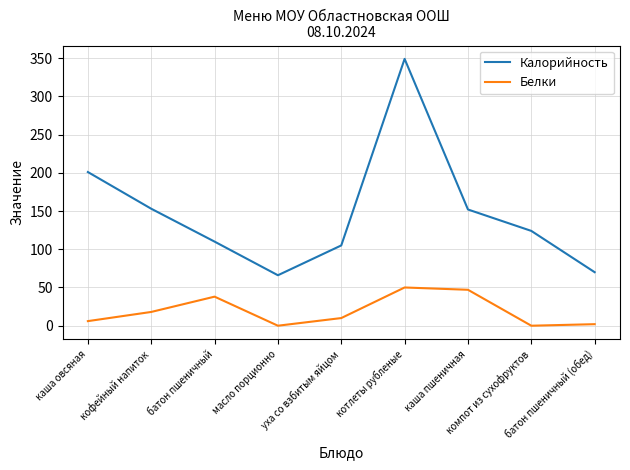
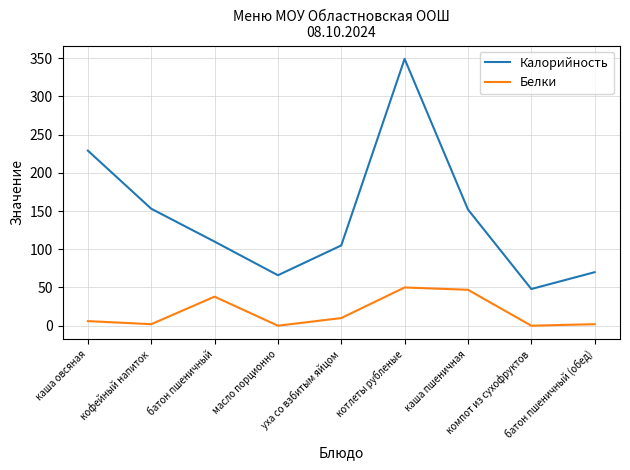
  {
    "Калорийность": {
-     "каша овсяная": 200,
+     "каша овсяная": 230,
      "кофейный напиток": 150,
      "батон пшеничный": 110,
      "масло порционно": 70,
      "уха со взбитым яйцом": 110,
      "котлеты рубленые": 350,
      "каша пшеничная": 150,
-     "компот из сухофруктов": 120,
+     "компот из сухофруктов": 50,
      "батон пшеничный (обед)": 70
    },
    "Белки": {
      "каша овсяная": 10,
-     "кофейный напиток": 20,
+     "кофейный напиток": 0,
      "батон пшеничный": 40,
      "масло порционно": 0,
      "уха со взбитым яйцом": 10,
      "котлеты рубленые": 50,
      "каша пшеничная": 50,
      "компот из сухофруктов": 0,
      "батон пшеничный (обед)": 0
    }
  }
